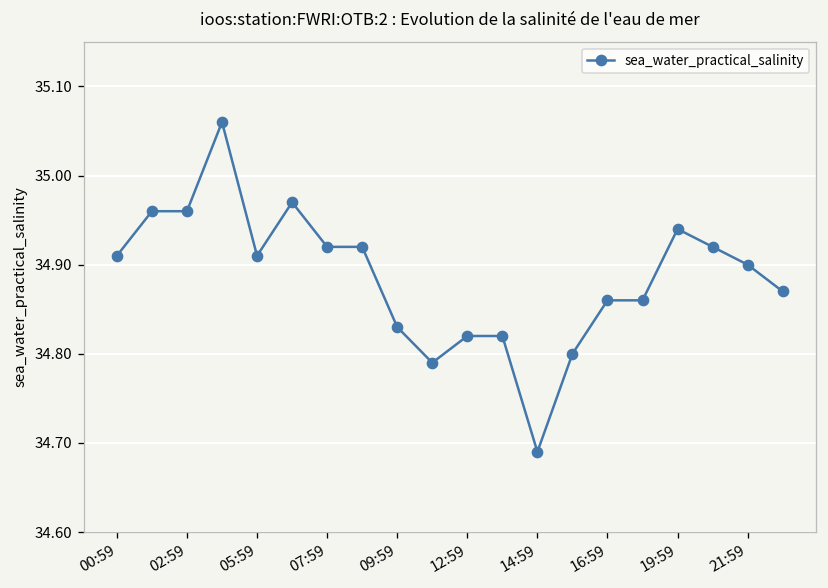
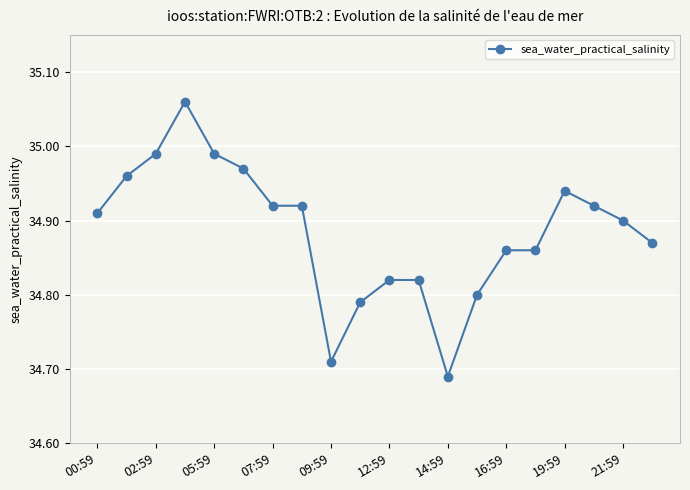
  {
    "00:59": 34.91,
-   "02:59": 34.96,
-   "05:59": 34.91,
+   "02:59": 34.99,
+   "05:59": 34.99,
    "07:59": 34.92,
-   "09:59": 34.83,
+   "09:59": 34.71,
    "12:59": 34.82,
    "14:59": 34.69,
    "16:59": 34.86,
    "19:59": 34.94,
    "21:59": 34.90
  }
